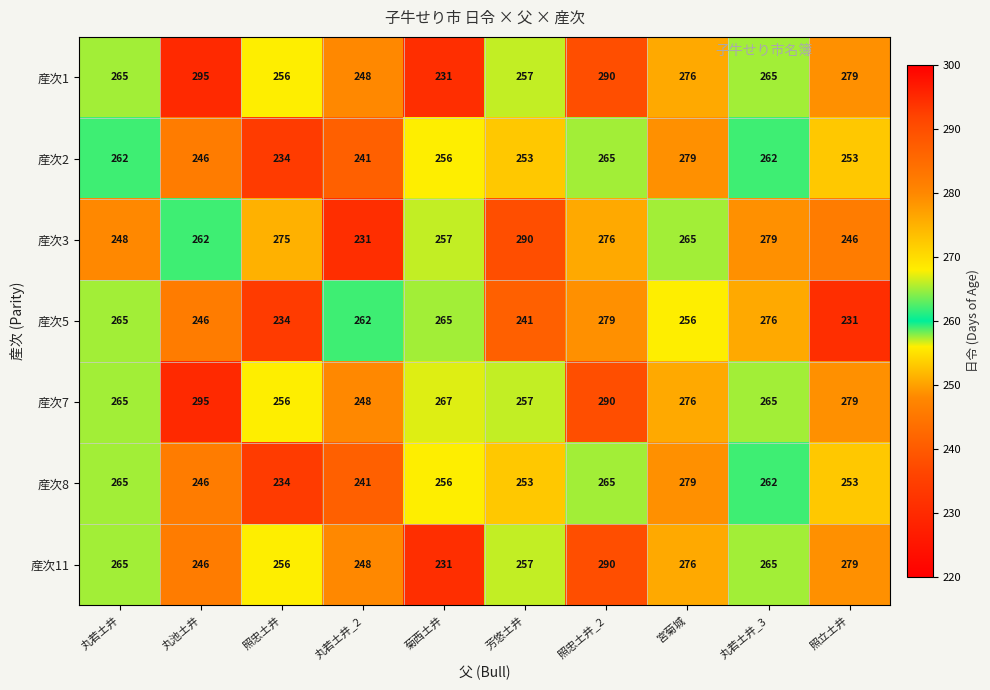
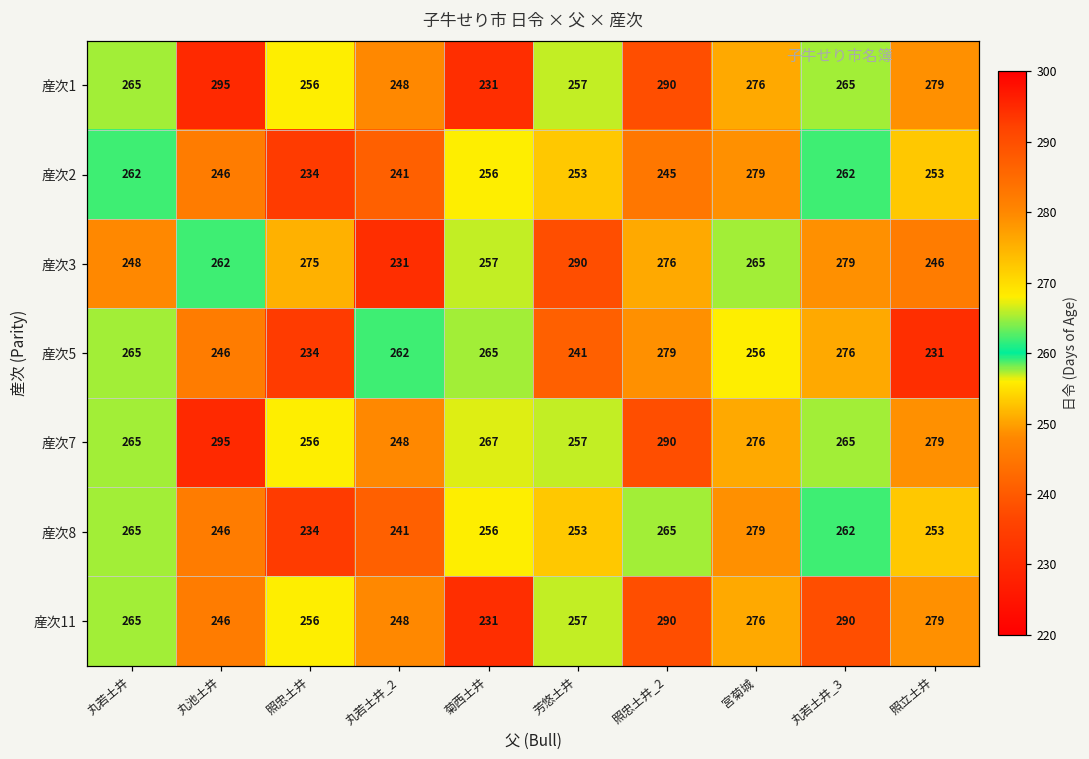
  {
    "産次1": {
      "丸若土井": 265,
      "丸池土井": 295,
      "照忠土井": 256,
      "丸若土井_2": 248,
      "菊西土井": 231,
      "芳悠土井": 257,
      "照忠土井_2": 290,
      "宮菊城": 276,
      "丸若土井_3": 265,
      "照立土井": 279
    },
    "産次2": {
      "丸若土井": 262,
      "丸池土井": 246,
      "照忠土井": 234,
      "丸若土井_2": 241,
      "菊西土井": 256,
      "芳悠土井": 253,
-     "照忠土井_2": 265,
+     "照忠土井_2": 245,
      "宮菊城": 279,
      "丸若土井_3": 262,
      "照立土井": 253
    },
    "産次3": {
      "丸若土井": 248,
      "丸池土井": 262,
      "照忠土井": 275,
      "丸若土井_2": 231,
      "菊西土井": 257,
      "芳悠土井": 290,
      "照忠土井_2": 276,
      "宮菊城": 265,
      "丸若土井_3": 279,
      "照立土井": 246
    },
    "産次5": {
      "丸若土井": 265,
      "丸池土井": 246,
      "照忠土井": 234,
      "丸若土井_2": 262,
      "菊西土井": 265,
      "芳悠土井": 241,
      "照忠土井_2": 279,
      "宮菊城": 256,
      "丸若土井_3": 276,
      "照立土井": 231
    },
    "産次7": {
      "丸若土井": 265,
      "丸池土井": 295,
      "照忠土井": 256,
      "丸若土井_2": 248,
      "菊西土井": 267,
      "芳悠土井": 257,
      "照忠土井_2": 290,
      "宮菊城": 276,
      "丸若土井_3": 265,
      "照立土井": 279
    },
    "産次8": {
      "丸若土井": 265,
      "丸池土井": 246,
      "照忠土井": 234,
      "丸若土井_2": 241,
      "菊西土井": 256,
      "芳悠土井": 253,
      "照忠土井_2": 265,
      "宮菊城": 279,
      "丸若土井_3": 262,
      "照立土井": 253
    },
    "産次11": {
      "丸若土井": 265,
      "丸池土井": 246,
      "照忠土井": 256,
      "丸若土井_2": 248,
      "菊西土井": 231,
      "芳悠土井": 257,
      "照忠土井_2": 290,
      "宮菊城": 276,
-     "丸若土井_3": 265,
+     "丸若土井_3": 290,
      "照立土井": 279
    }
  }
